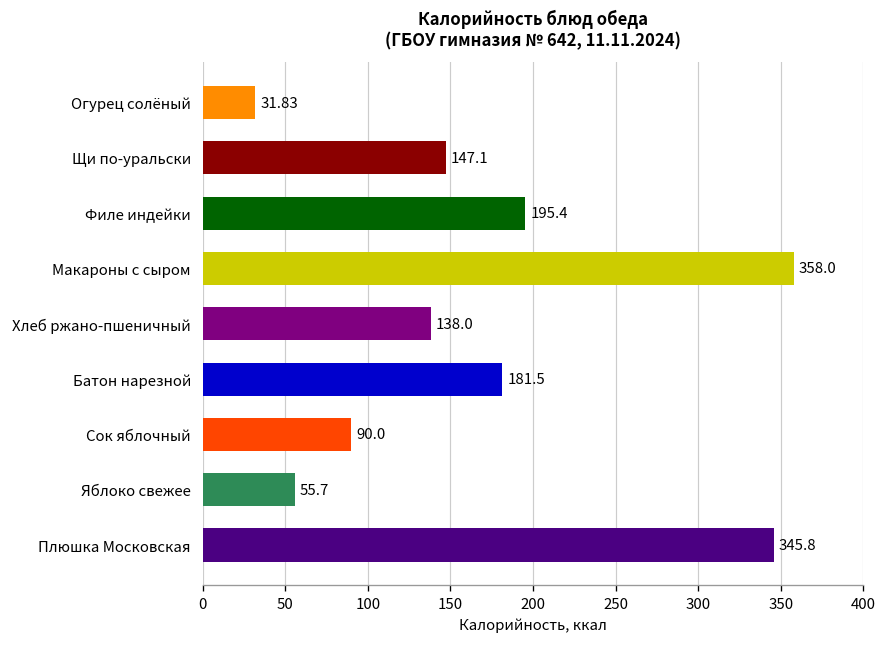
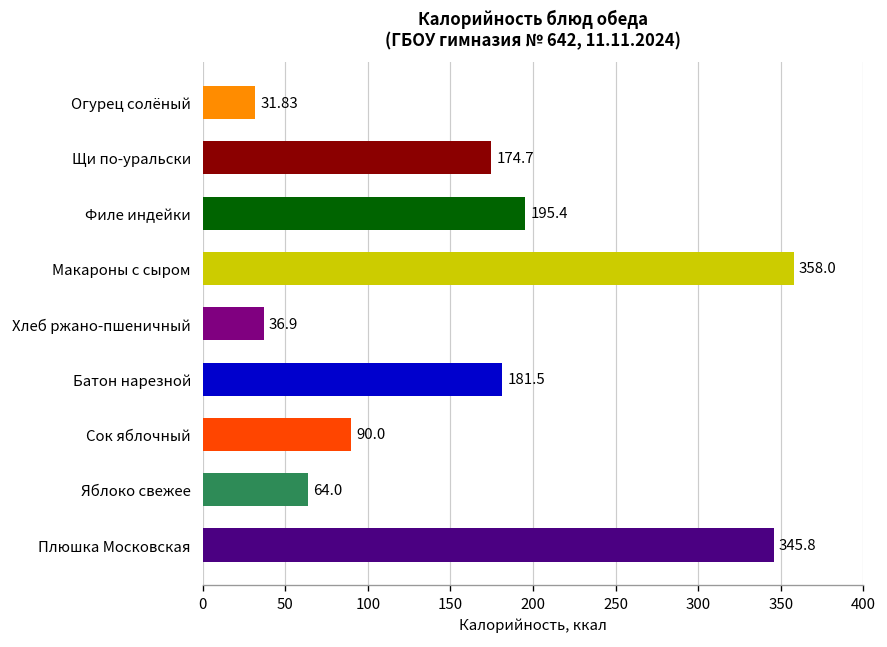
  {
    "Огурец солёный": 31.83,
-   "Щи по-уральски": 147.1,
+   "Щи по-уральски": 174.7,
    "Филе индейки": 195.4,
    "Макароны с сыром": 358.0,
-   "Хлеб ржано-пшеничный": 138.0,
+   "Хлеб ржано-пшеничный": 36.9,
    "Батон нарезной": 181.5,
    "Сок яблочный": 90.0,
-   "Яблоко свежее": 55.7,
+   "Яблоко свежее": 64.0,
    "Плюшка Московская": 345.8
  }
